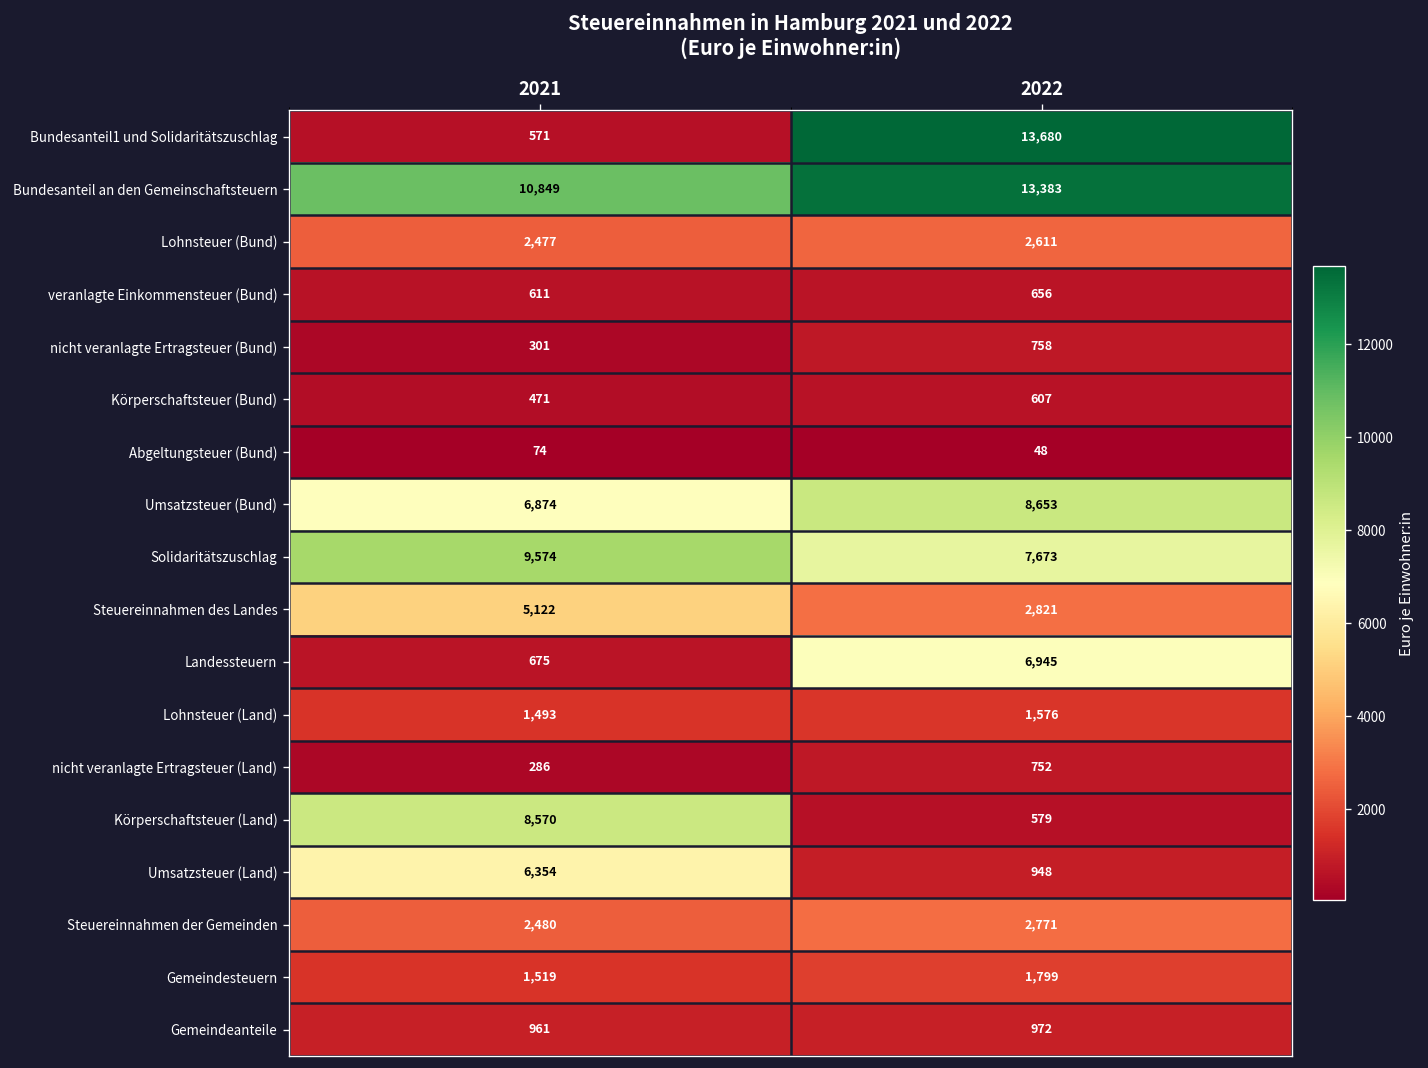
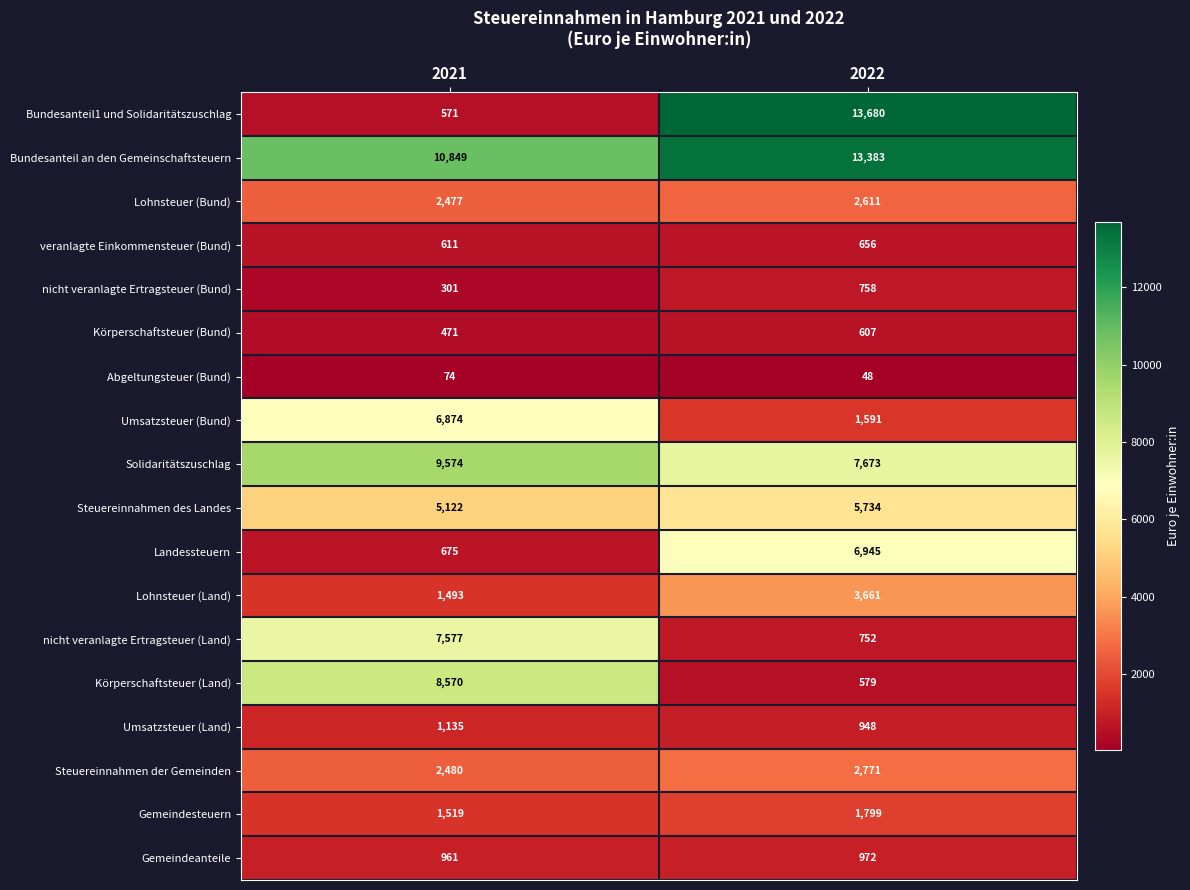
  {
    "Bundesanteil1 und Solidaritätszuschlag": {
      "2021": "571",
      "2022": "13,680"
    },
    "Bundesanteil an den Gemeinschaftsteuern": {
      "2021": "10,849",
      "2022": "13,383"
    },
    "Lohnsteuer (Bund)": {
      "2021": "2,477",
      "2022": "2,611"
    },
    "veranlagte Einkommensteuer (Bund)": {
      "2021": "611",
      "2022": "656"
    },
    "nicht veranlagte Ertragsteuer (Bund)": {
      "2021": "301",
      "2022": "758"
    },
    "Körperschaftsteuer (Bund)": {
      "2021": "471",
      "2022": "607"
    },
    "Abgeltungsteuer (Bund)": {
      "2021": "74",
      "2022": "48"
    },
    "Umsatzsteuer (Bund)": {
      "2021": "6,874",
-     "2022": "8,653"
+     "2022": "1,591"
    },
    "Solidaritätszuschlag": {
      "2021": "9,574",
      "2022": "7,673"
    },
    "Steuereinnahmen des Landes": {
      "2021": "5,122",
-     "2022": "2,821"
+     "2022": "5,734"
    },
    "Landessteuern": {
      "2021": "675",
      "2022": "6,945"
    },
    "Lohnsteuer (Land)": {
      "2021": "1,493",
-     "2022": "1,576"
+     "2022": "3,661"
    },
    "nicht veranlagte Ertragsteuer (Land)": {
-     "2021": "286",
+     "2021": "7,577",
      "2022": "752"
    },
    "Körperschaftsteuer (Land)": {
      "2021": "8,570",
      "2022": "579"
    },
    "Umsatzsteuer (Land)": {
-     "2021": "6,354",
+     "2021": "1,135",
      "2022": "948"
    },
    "Steuereinnahmen der Gemeinden": {
      "2021": "2,480",
      "2022": "2,771"
    },
    "Gemeindesteuern": {
      "2021": "1,519",
      "2022": "1,799"
    },
    "Gemeindeanteile": {
      "2021": "961",
      "2022": "972"
    }
  }
